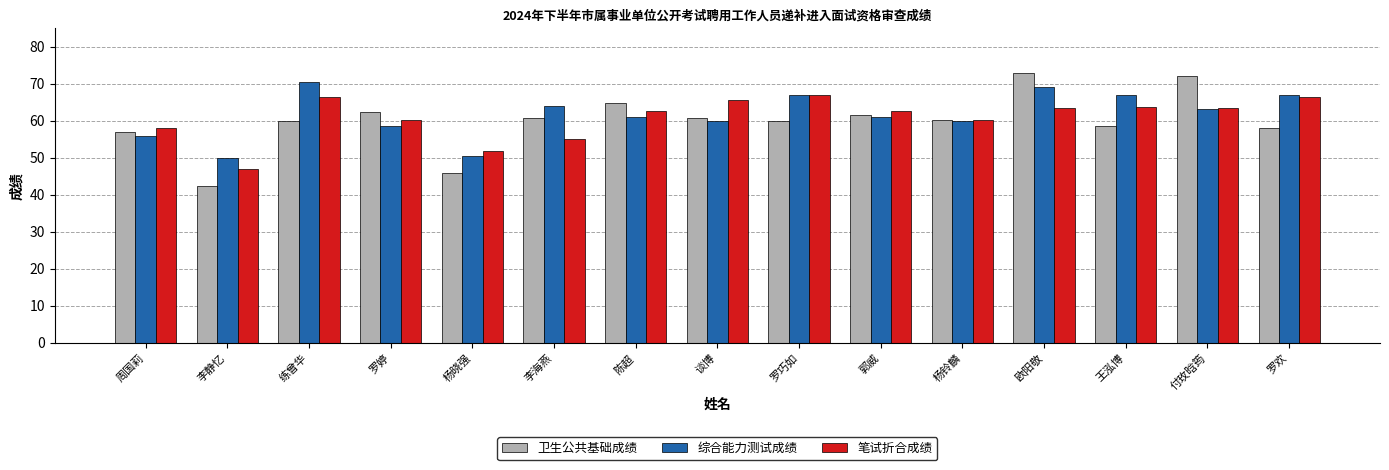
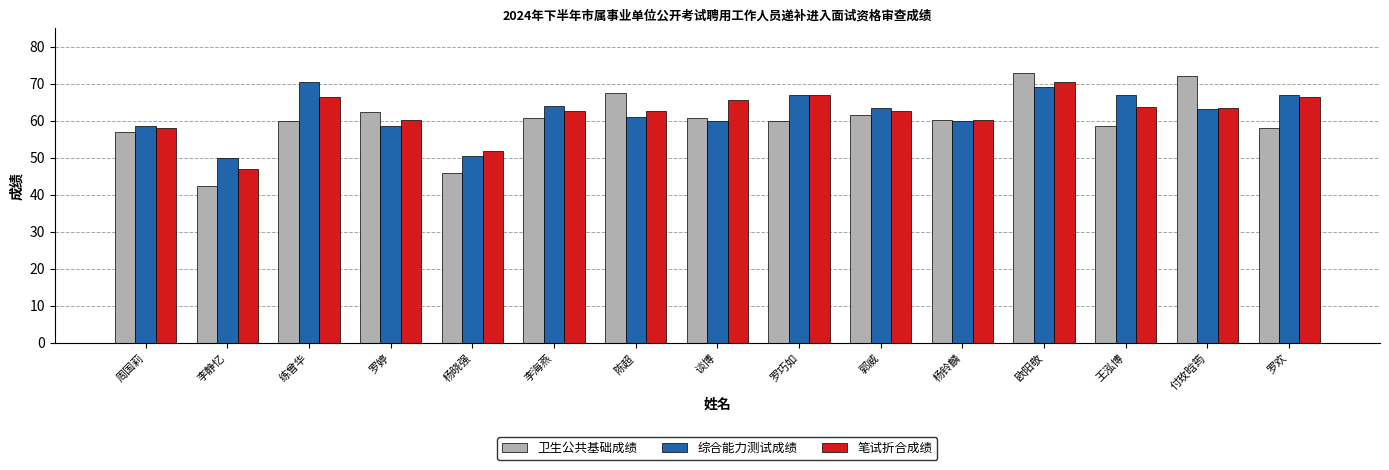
  {
    "卫生公共基础成绩": {
      "周国莉": 57,
      "李静忆": 42,
      "练曾华": 60,
      "罗婷": 62,
      "杨晓强": 46,
      "李海燕": 61,
-     "陈超": 65,
+     "陈超": 67,
      "谈博": 61,
      "罗巧如": 60,
      "郭威": 61,
      "杨铃麟": 60,
      "欧阳敬": 73,
      "王泓博": 59,
      "付玫晗筠": 72,
      "罗欢": 58
    },
    "综合能力测试成绩": {
-     "周国莉": 56,
+     "周国莉": 59,
      "李静忆": 50,
      "练曾华": 71,
      "罗婷": 59,
      "杨晓强": 51,
      "李海燕": 64,
      "陈超": 61,
      "谈博": 60,
      "罗巧如": 67,
-     "郭威": 61,
+     "郭威": 64,
      "杨铃麟": 60,
      "欧阳敬": 69,
      "王泓博": 67,
      "付玫晗筠": 63,
      "罗欢": 67
    },
    "笔试折合成绩": {
      "周国莉": 58,
      "李静忆": 47,
      "练曾华": 66,
      "罗婷": 60,
      "杨晓强": 52,
-     "李海燕": 55,
+     "李海燕": 63,
      "陈超": 63,
      "谈博": 66,
      "罗巧如": 67,
      "郭威": 63,
      "杨铃麟": 60,
-     "欧阳敬": 63,
+     "欧阳敬": 71,
      "王泓博": 64,
      "付玫晗筠": 63,
      "罗欢": 66
    }
  }
